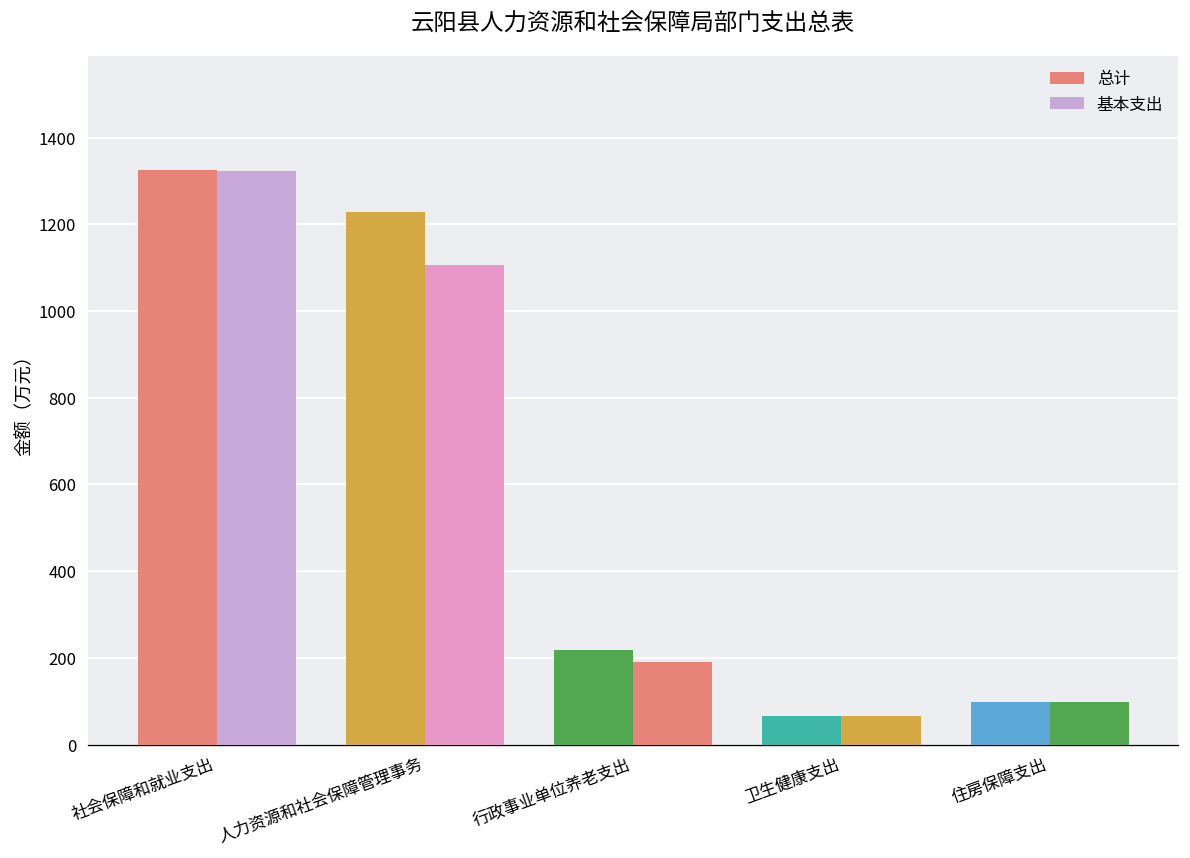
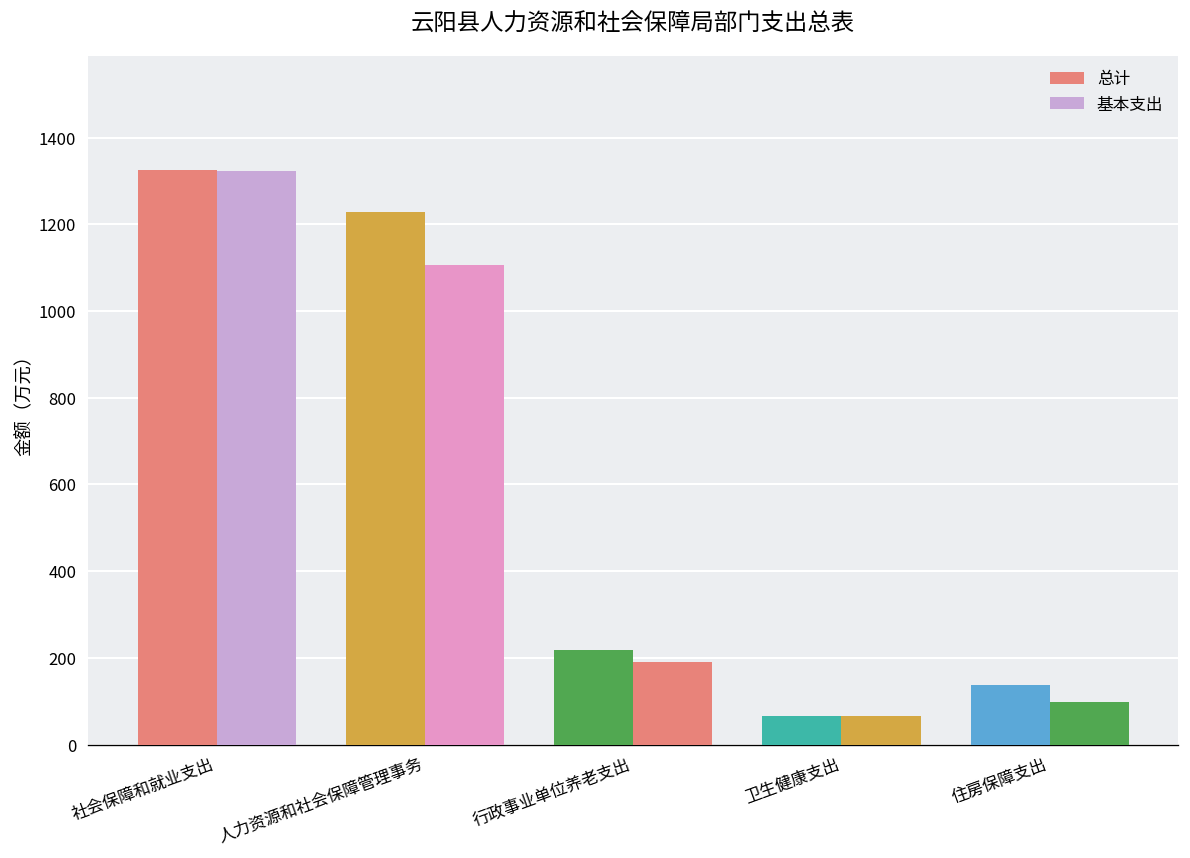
  {
    "总计": {
      "社会保障和就业支出": 1320,
      "人力资源和社会保障管理事务": 1230,
      "行政事业单位养老支出": 220,
      "卫生健康支出": 70,
-     "住房保障支出": 100
+     "住房保障支出": 140
    },
    "基本支出": {
      "社会保障和就业支出": 1320,
      "人力资源和社会保障管理事务": 1110,
      "行政事业单位养老支出": 190,
      "卫生健康支出": 70,
      "住房保障支出": 100
    }
  }
